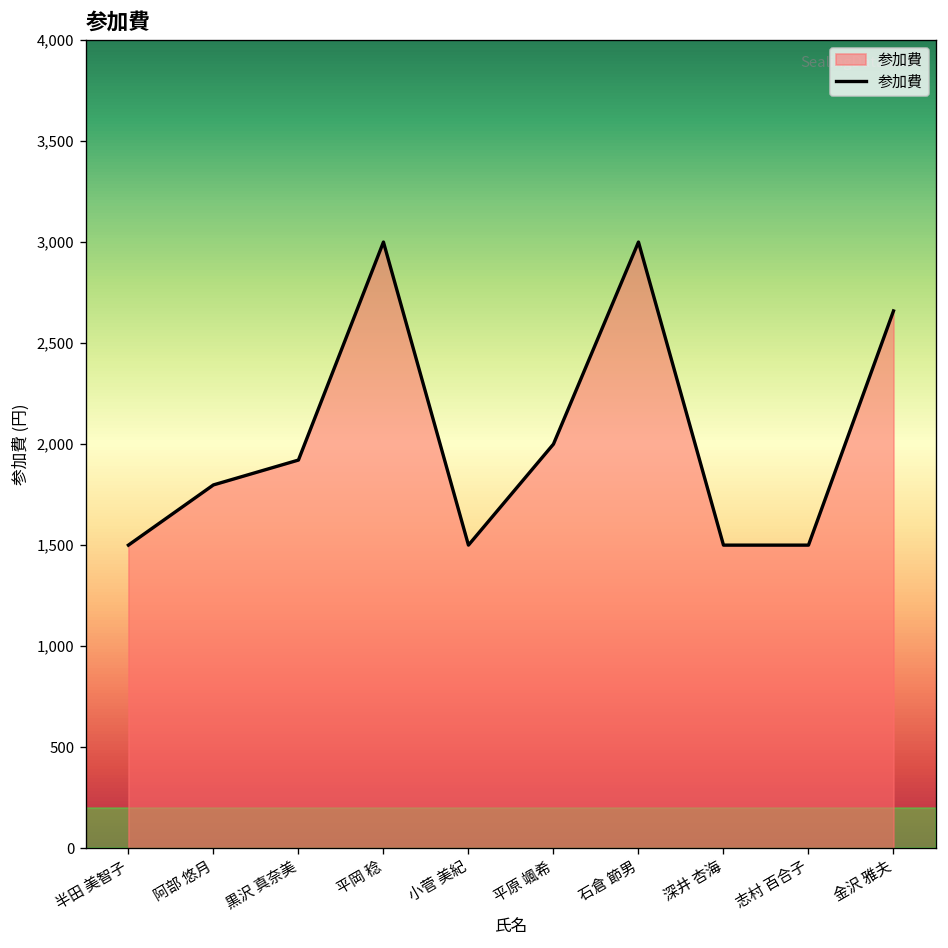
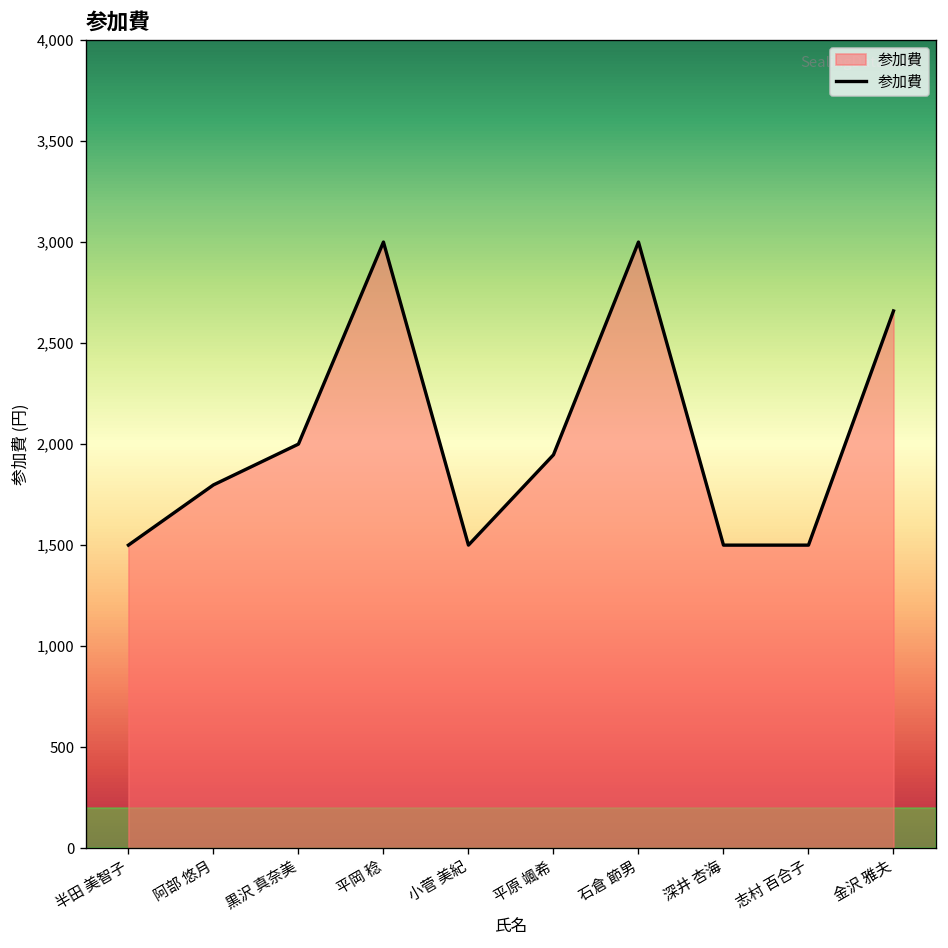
  {
    "半田 美智子": "1,500",
    "阿部 悠月": "1,800",
-   "黒沢 真奈美": "1,920",
+   "黒沢 真奈美": "2,000",
    "平岡 稔": "3,000",
    "小菅 美紀": "1,500",
-   "平原 颯希": "2,000",
+   "平原 颯希": "1,950",
    "石倉 節男": "3,000",
    "深井 杏海": "1,500",
    "志村 百合子": "1,500",
    "金沢 雅夫": "2,660"
  }
